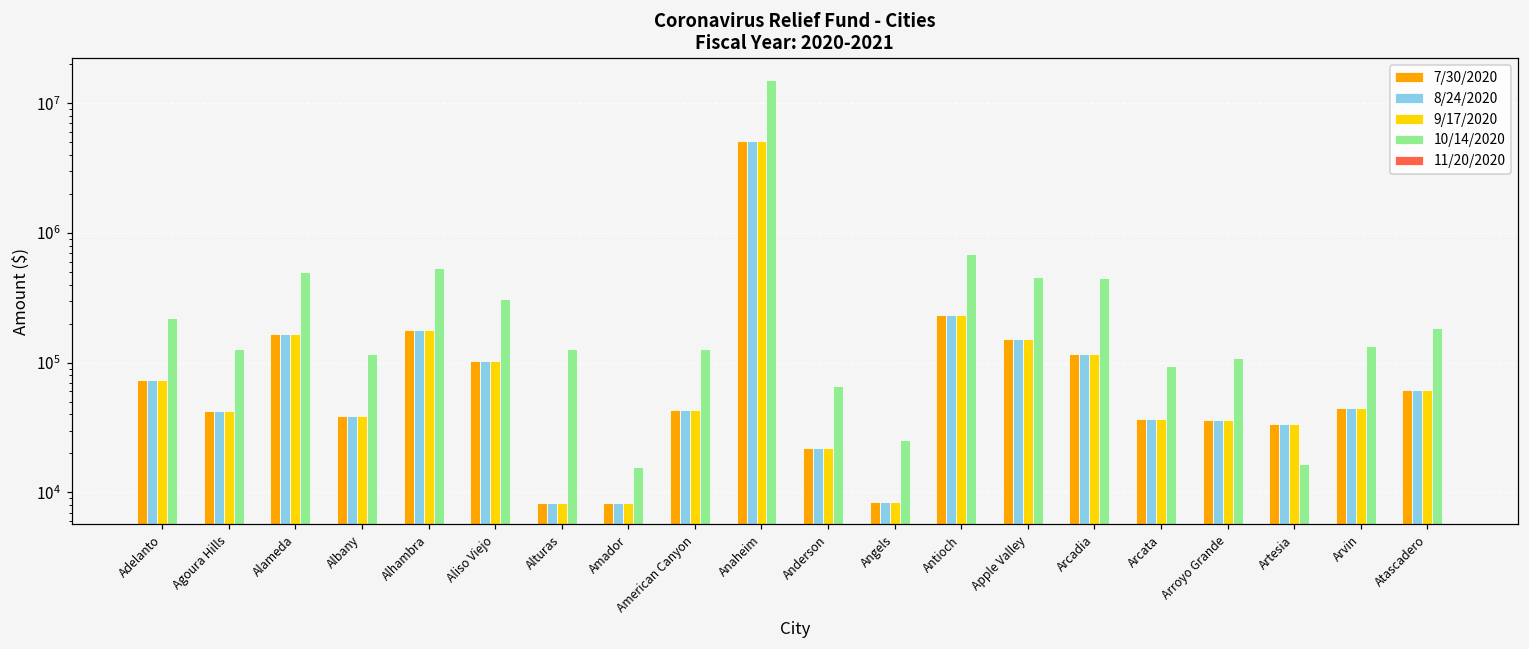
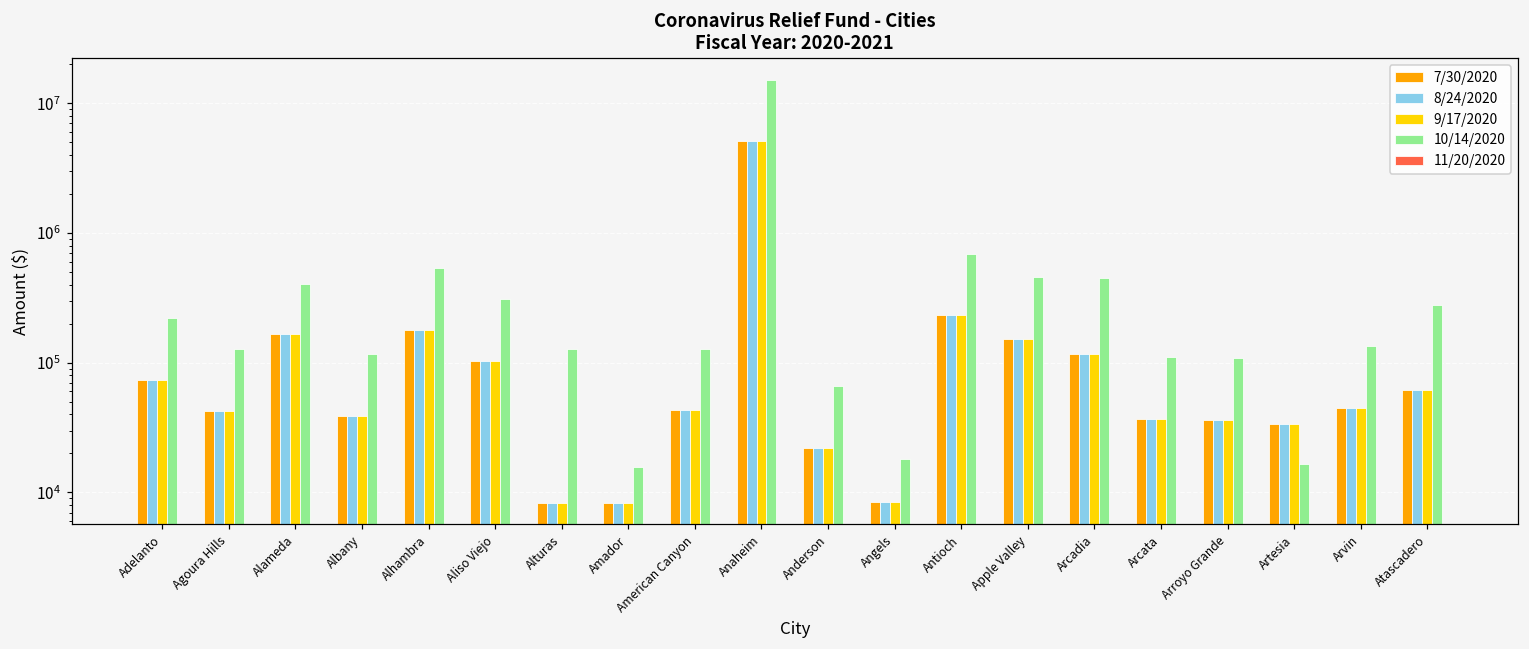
  {
    "8/24/2020": {
      "Adelanto": 70000,
      "Agoura Hills": 42000,
      "Alameda": 170000,
      "Albany": 39000,
      "Alhambra": 180000,
      "Aliso Viejo": 100000,
      "Alturas": 8000,
      "Amador": 8000,
      "American Canyon": 43000,
      "Anaheim": 5100000,
      "Anderson": 22000,
      "Angels": 8000,
      "Antioch": 230000,
      "Apple Valley": 150000,
      "Arcadia": 120000,
      "Arcata": 37000,
      "Arroyo Grande": 36000,
      "Artesia": 34000,
      "Arvin": 45000,
      "Atascadero": 60000
    },
    "10/14/2020": {
      "Adelanto": 220000,
      "Agoura Hills": 130000,
-     "Alameda": 500000,
+     "Alameda": 400000,
      "Albany": 120000,
      "Alhambra": 500000,
      "Aliso Viejo": 310000,
      "Alturas": 130000,
      "Amador": 16000,
      "American Canyon": 130000,
      "Anaheim": 15000000,
      "Anderson": 70000,
-     "Angels": 25000,
+     "Angels": 18000,
      "Antioch": 700000,
      "Apple Valley": 460000,
      "Arcadia": 450000,
-     "Arcata": 90000,
+     "Arcata": 110000,
      "Arroyo Grande": 110000,
      "Artesia": 17000,
      "Arvin": 130000,
-     "Atascadero": 190000
+     "Atascadero": 280000
    }
  }
